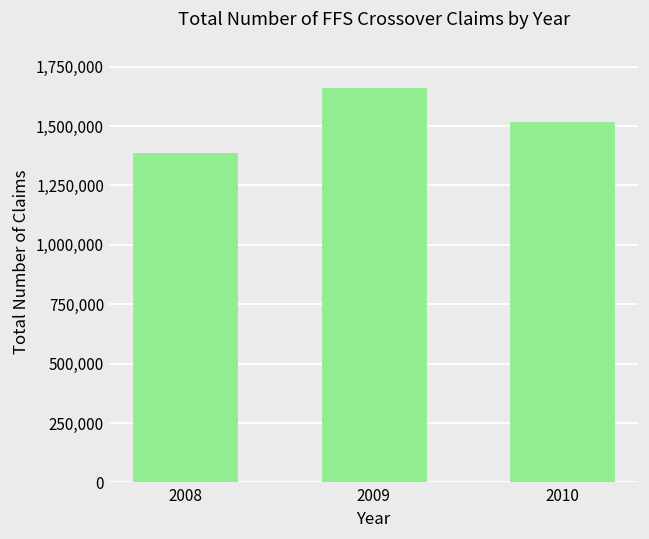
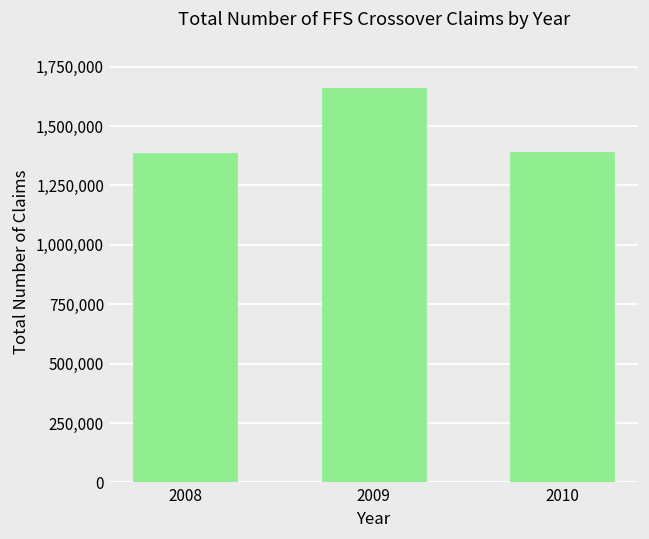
  {
    "2008": "1,380,000",
    "2009": "1,660,000",
-   "2010": "1,520,000"
+   "2010": "1,390,000"
  }
